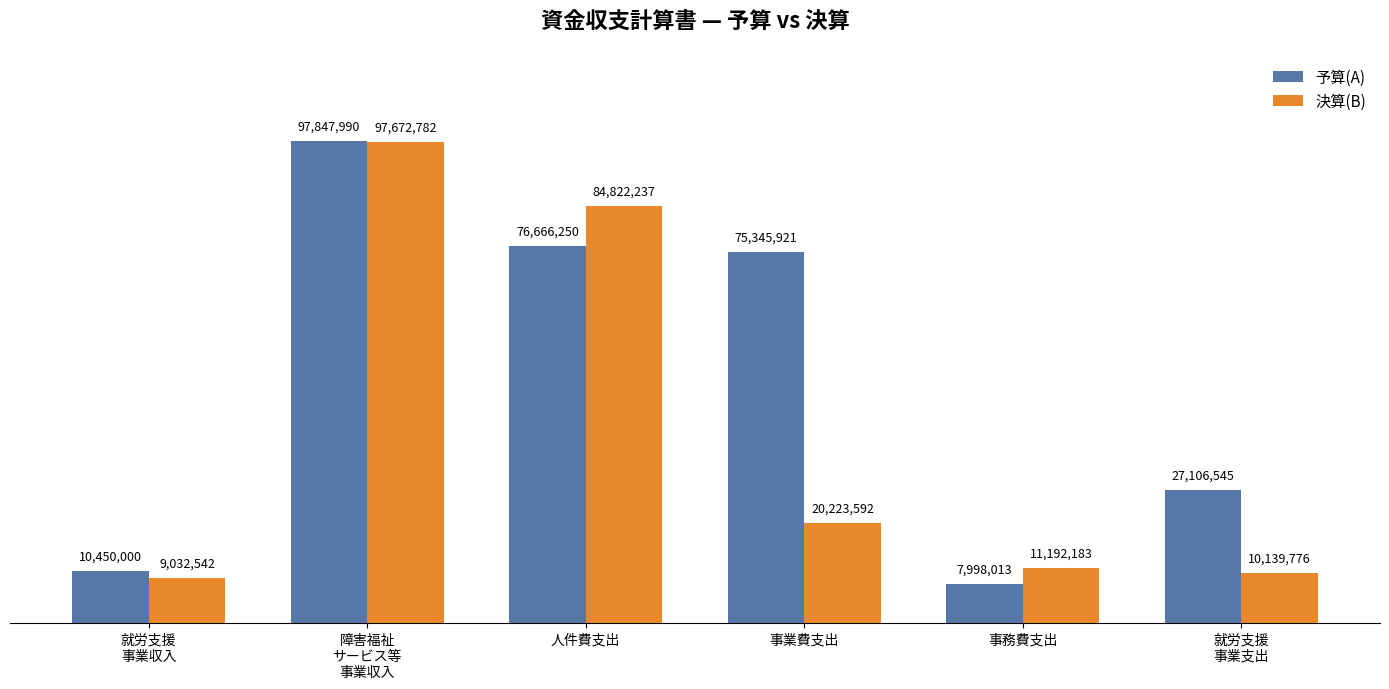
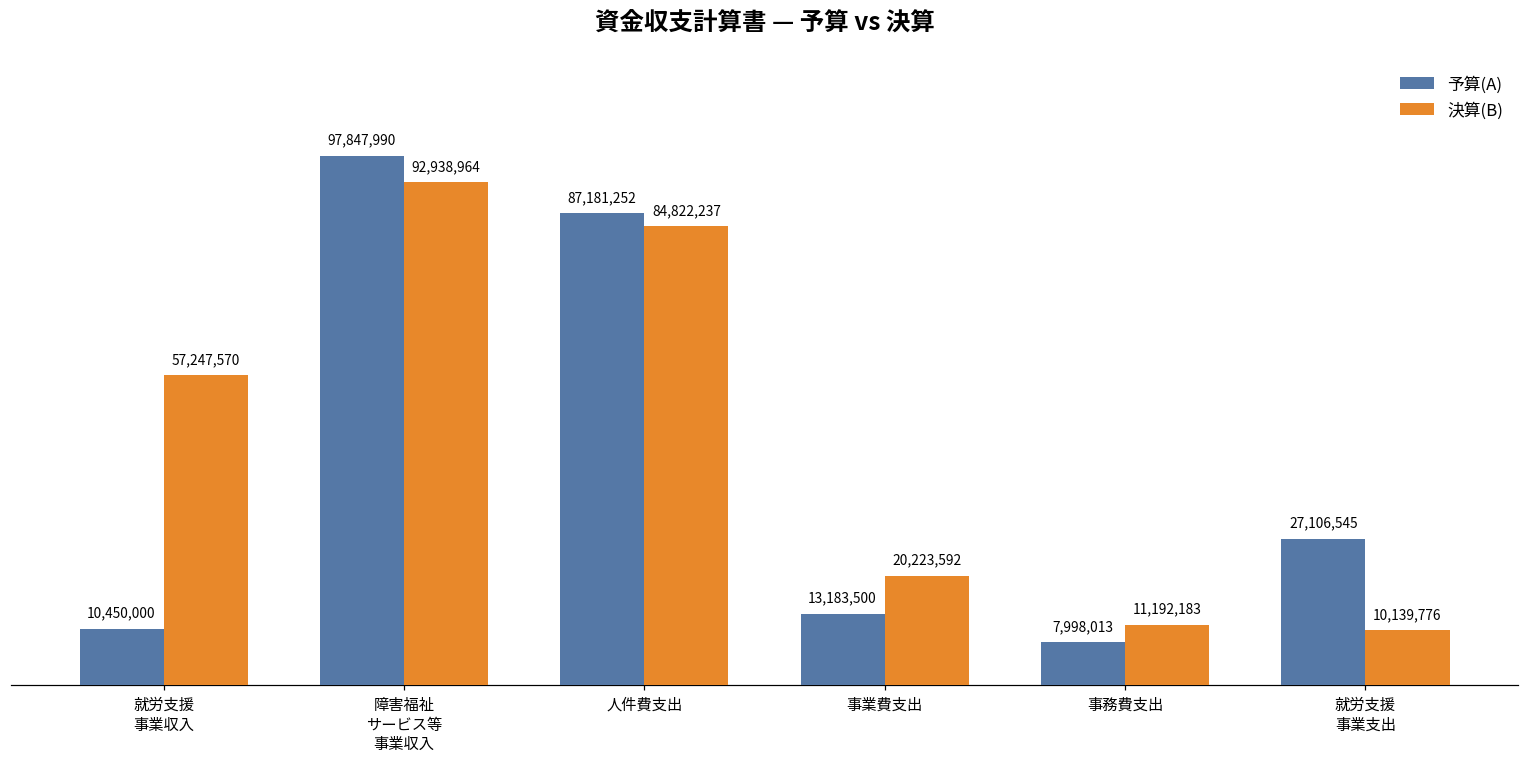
  {
    "予算(A)": {
      "就労支援 事業収入": "10,450,000",
      "障害福祉 サービス等 事業収入": "97,847,990",
-     "人件費支出": "76,666,250",
-     "事業費支出": "75,345,921",
+     "人件費支出": "87,181,252",
+     "事業費支出": "13,183,500",
      "事務費支出": "7,998,013",
      "就労支援 事業支出": "27,106,545"
    },
    "決算(B)": {
-     "就労支援 事業収入": "9,032,542",
-     "障害福祉 サービス等 事業収入": "97,672,782",
+     "就労支援 事業収入": "57,247,570",
+     "障害福祉 サービス等 事業収入": "92,938,964",
      "人件費支出": "84,822,237",
      "事業費支出": "20,223,592",
      "事務費支出": "11,192,183",
      "就労支援 事業支出": "10,139,776"
    }
  }
